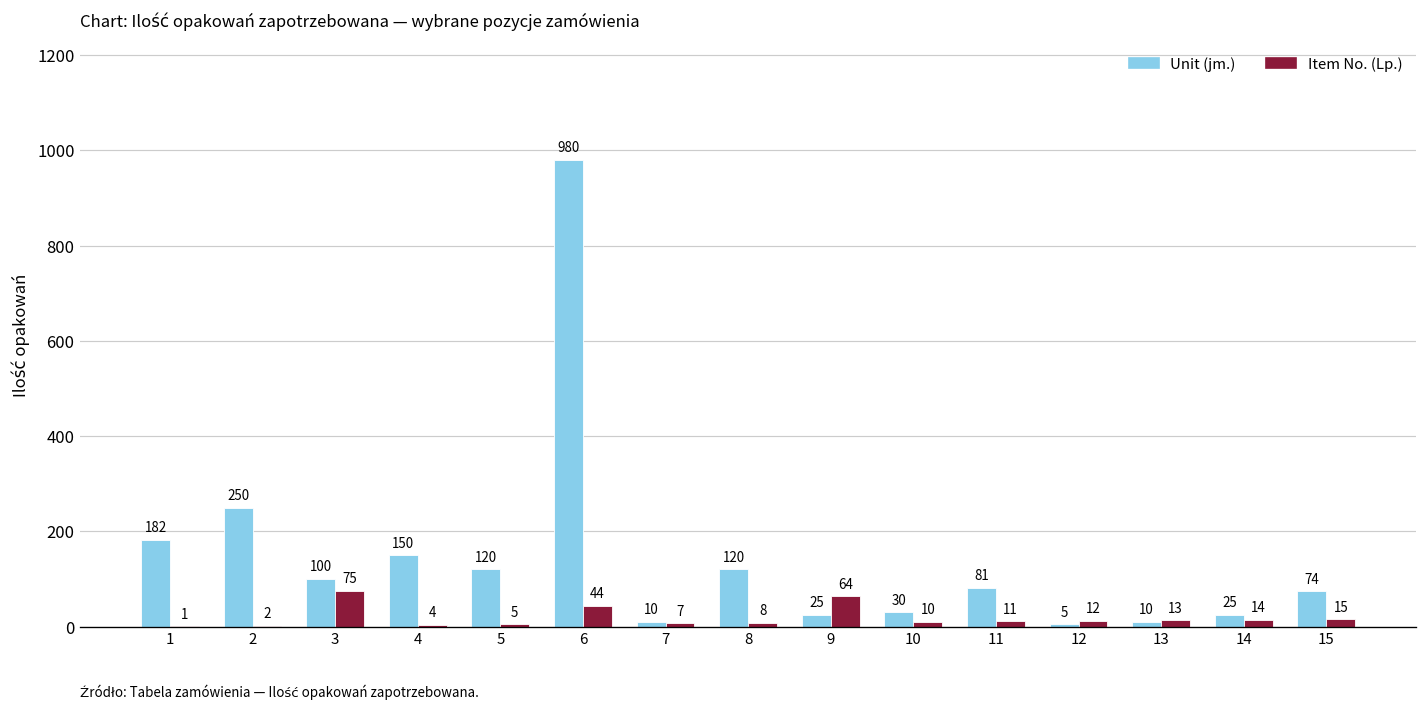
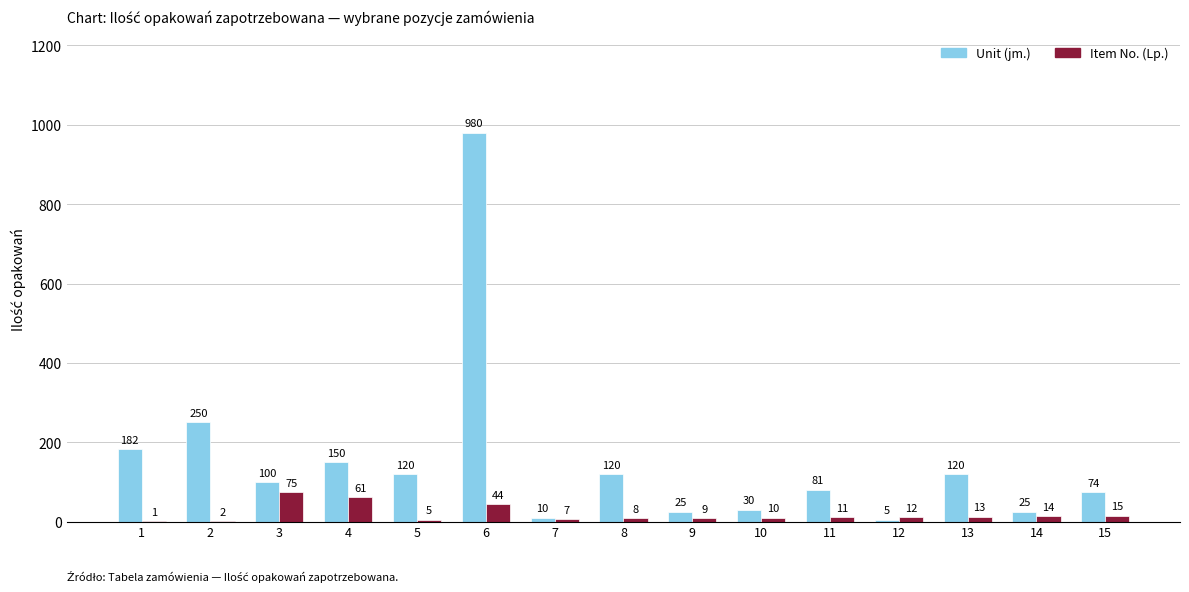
  {
    "Unit (jm.)": {
      "1": 182,
      "2": 250,
      "3": 100,
      "4": 150,
      "5": 120,
      "6": 980,
      "7": 10,
      "8": 120,
      "9": 25,
      "10": 30,
      "11": 81,
      "12": 5,
-     "13": 10,
+     "13": 120,
      "14": 25,
      "15": 74
    },
    "Item No. (Lp.)": {
      "1": 1,
      "2": 2,
      "3": 75,
-     "4": 4,
+     "4": 61,
      "5": 5,
      "6": 44,
      "7": 7,
      "8": 8,
-     "9": 64,
+     "9": 9,
      "10": 10,
      "11": 11,
      "12": 12,
      "13": 13,
      "14": 14,
      "15": 15
    }
  }
